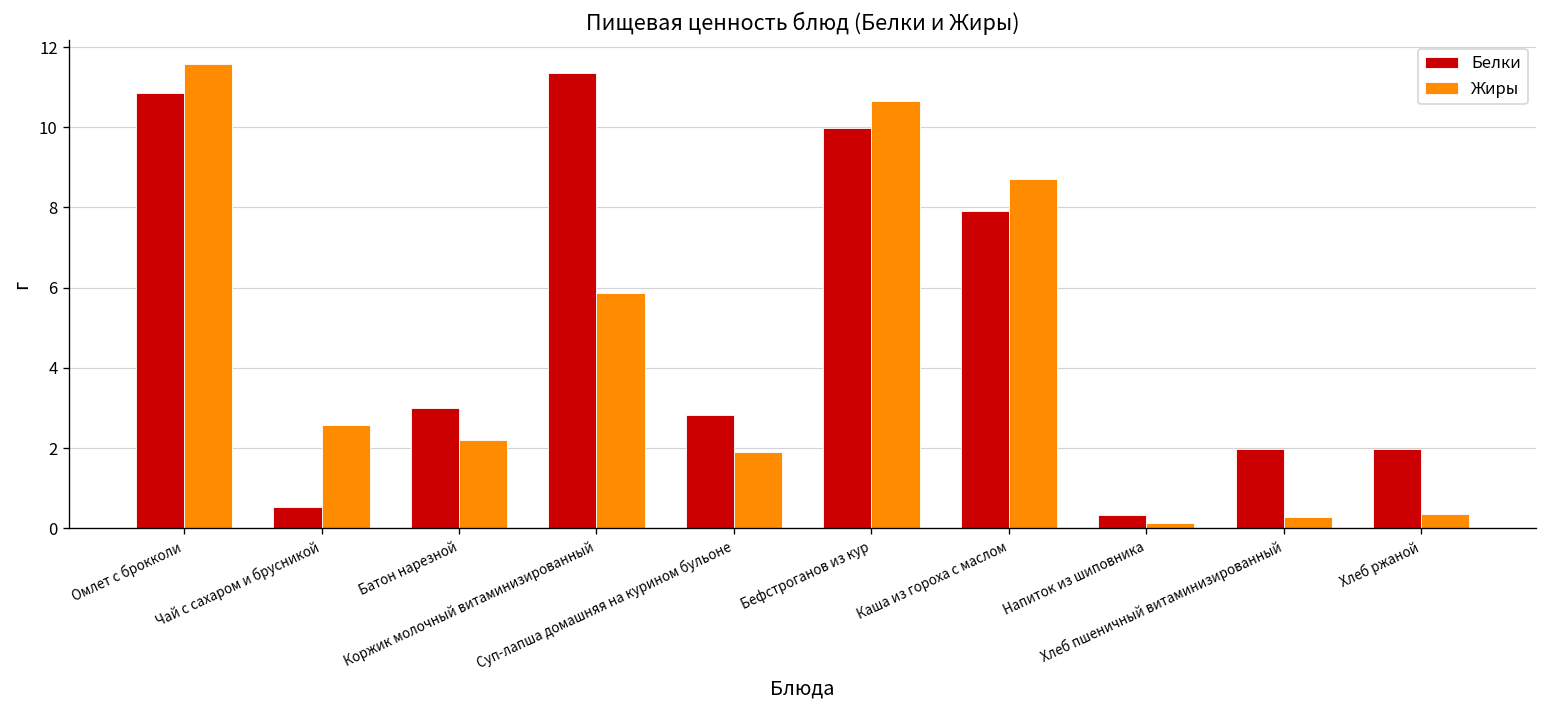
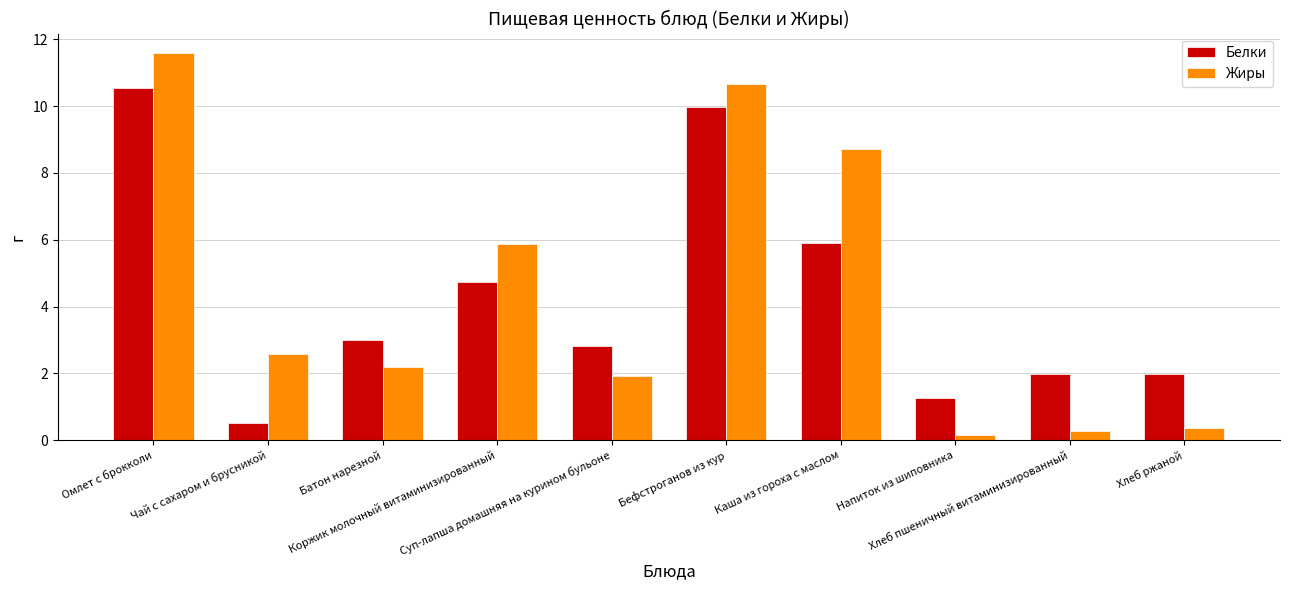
  {
    "Белки": {
-     "Омлет с брокколи": 10.9,
+     "Омлет с брокколи": 10.6,
      "Чай с сахаром и брусникой": 0.5,
      "Батон нарезной": 3.0,
-     "Коржик молочный витаминизированный": 11.4,
+     "Коржик молочный витаминизированный": 4.7,
      "Суп-лапша домашняя на курином бульоне": 2.8,
      "Бефстроганов из кур": 10.0,
-     "Каша из гороха с маслом": 7.9,
-     "Напиток из шиповника": 0.3,
+     "Каша из гороха с маслом": 5.9,
+     "Напиток из шиповника": 1.3,
      "Хлеб пшеничный витаминизированный": 2.0,
      "Хлеб ржаной": 2.0
    },
    "Жиры": {
      "Омлет с брокколи": 11.6,
      "Чай с сахаром и брусникой": 2.6,
      "Батон нарезной": 2.2,
      "Коржик молочный витаминизированный": 5.9,
      "Суп-лапша домашняя на курином бульоне": 1.9,
      "Бефстроганов из кур": 10.7,
      "Каша из гороха с маслом": 8.7,
      "Напиток из шиповника": 0.1,
      "Хлеб пшеничный витаминизированный": 0.3,
      "Хлеб ржаной": 0.4
    }
  }
